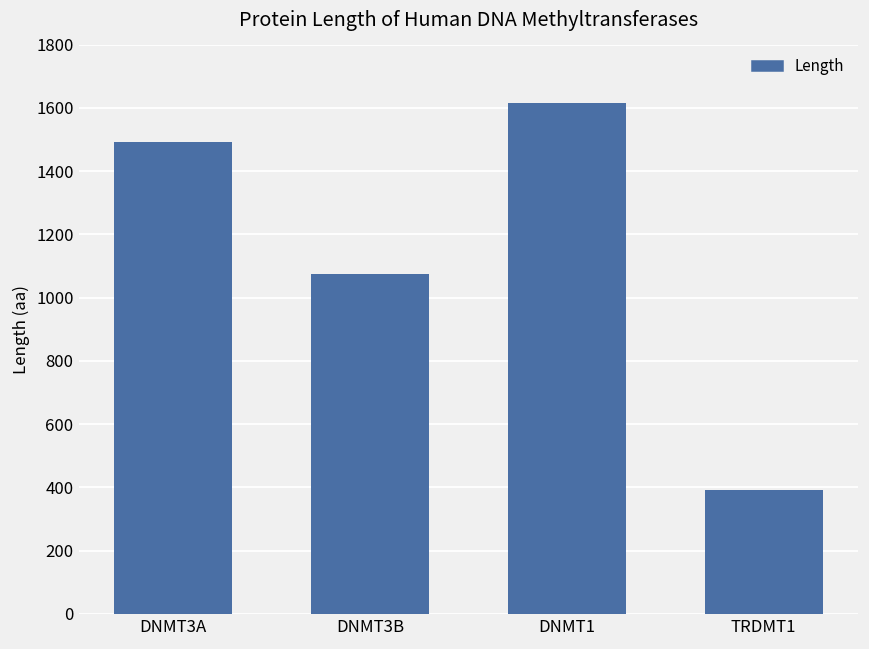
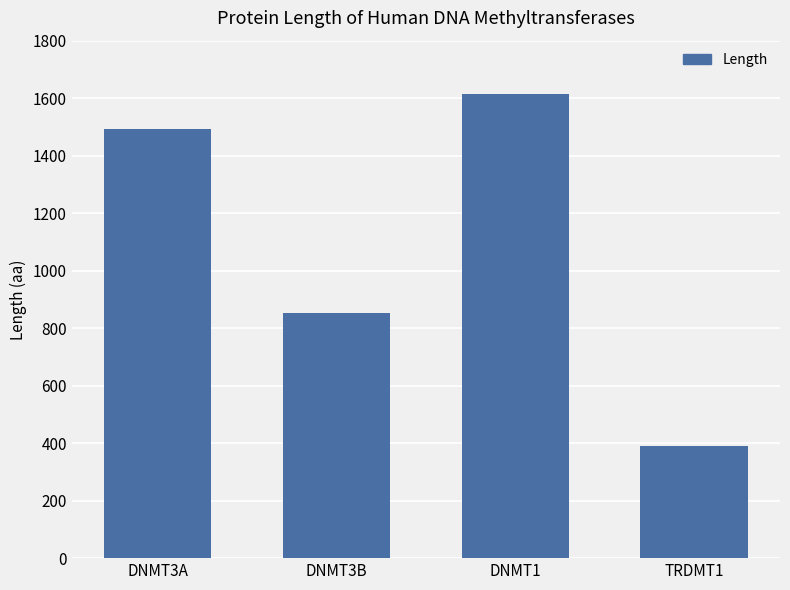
  {
    "DNMT3A": 1490,
-   "DNMT3B": 1080,
+   "DNMT3B": 850,
    "DNMT1": 1620,
    "TRDMT1": 390
  }
